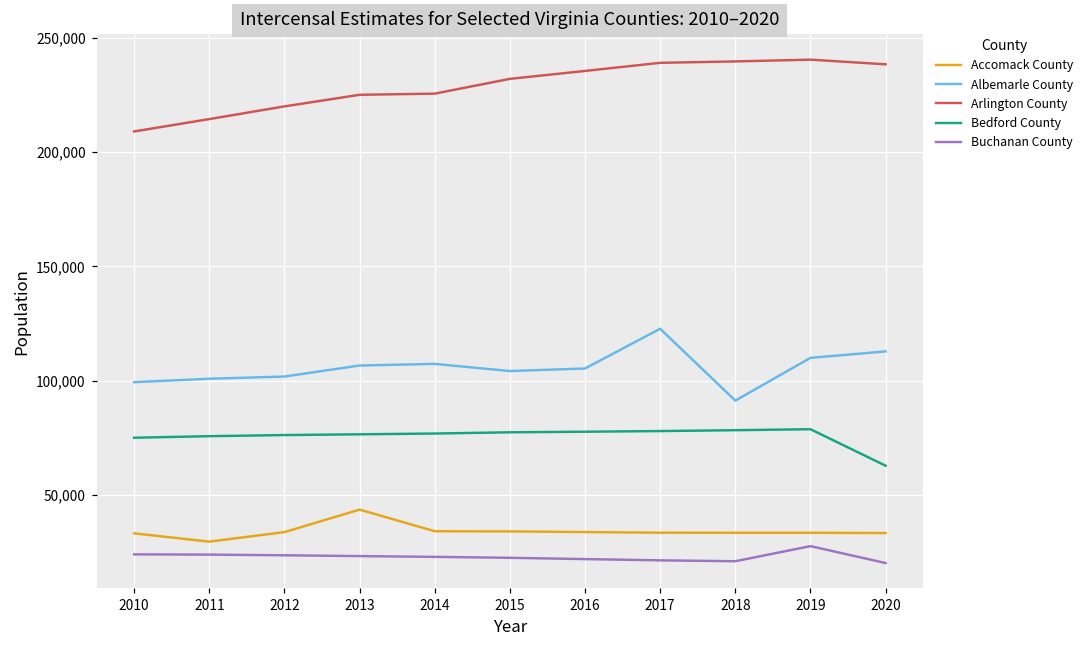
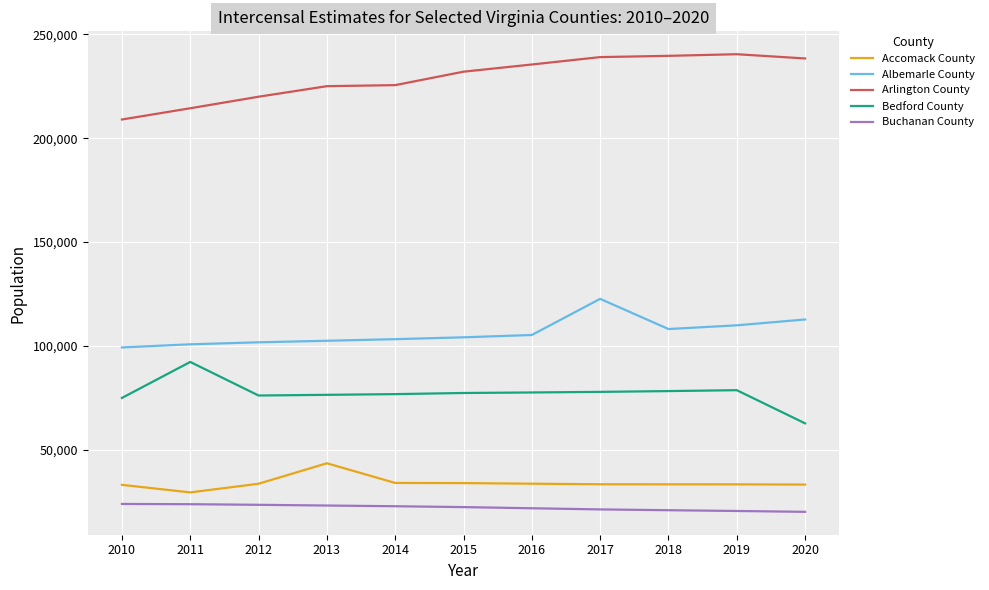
  {
    "Accomack County": {
      "2010": "33,000",
      "2011": "30,000",
      "2012": "34,000",
      "2013": "44,000",
      "2014": "34,000",
      "2015": "34,000",
      "2016": "34,000",
      "2017": "34,000",
      "2018": "34,000",
      "2019": "33,000",
      "2020": "33,000"
    },
    "Albemarle County": {
      "2010": "99,000",
      "2011": "101,000",
      "2012": "102,000",
-     "2013": "107,000",
-     "2014": "107,000",
+     "2013": "103,000",
+     "2014": "103,000",
      "2015": "104,000",
      "2016": "105,000",
      "2017": "123,000",
-     "2018": "91,000",
+     "2018": "108,000",
      "2019": "110,000",
      "2020": "113,000"
    },
    "Arlington County": {
      "2010": "209,000",
      "2011": "214,000",
      "2012": "220,000",
      "2013": "225,000",
      "2014": "226,000",
      "2015": "232,000",
      "2016": "235,000",
      "2017": "239,000",
      "2018": "240,000",
      "2019": "240,000",
      "2020": "238,000"
    },
    "Bedford County": {
      "2010": "75,000",
-     "2011": "76,000",
+     "2011": "92,000",
      "2012": "76,000",
      "2013": "77,000",
      "2014": "77,000",
      "2015": "77,000",
      "2016": "78,000",
      "2017": "78,000",
      "2018": "78,000",
      "2019": "79,000",
      "2020": "63,000"
    },
    "Buchanan County": {
      "2010": "24,000",
      "2011": "24,000",
      "2012": "24,000",
      "2013": "23,000",
      "2014": "23,000",
      "2015": "23,000",
      "2016": "22,000",
      "2017": "21,000",
      "2018": "21,000",
-     "2019": "28,000",
+     "2019": "21,000",
      "2020": "20,000"
    }
  }
